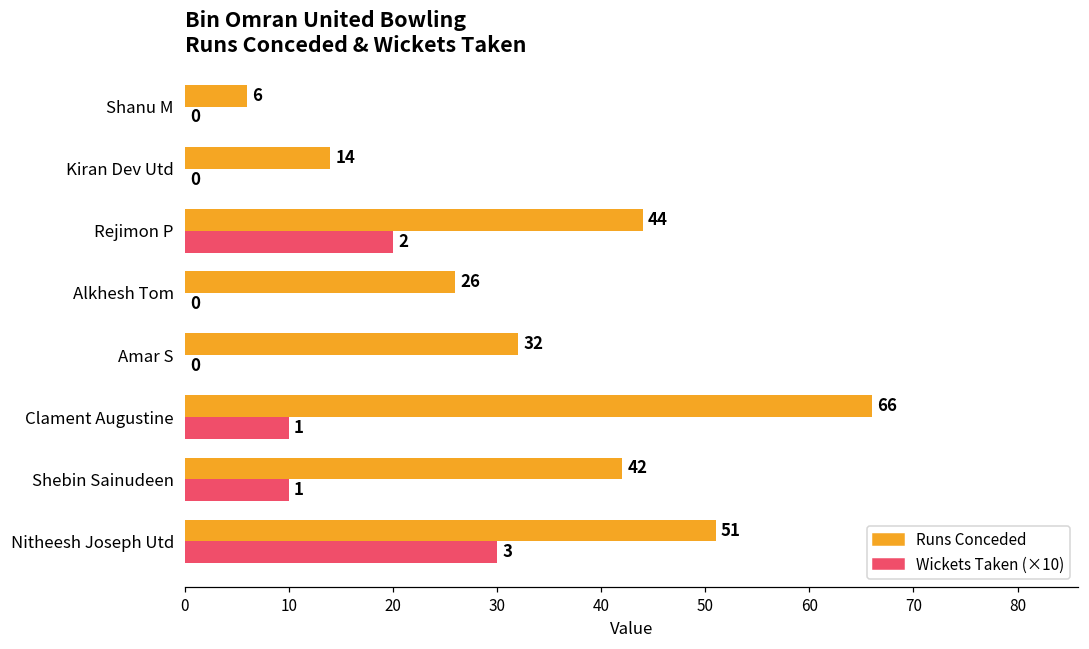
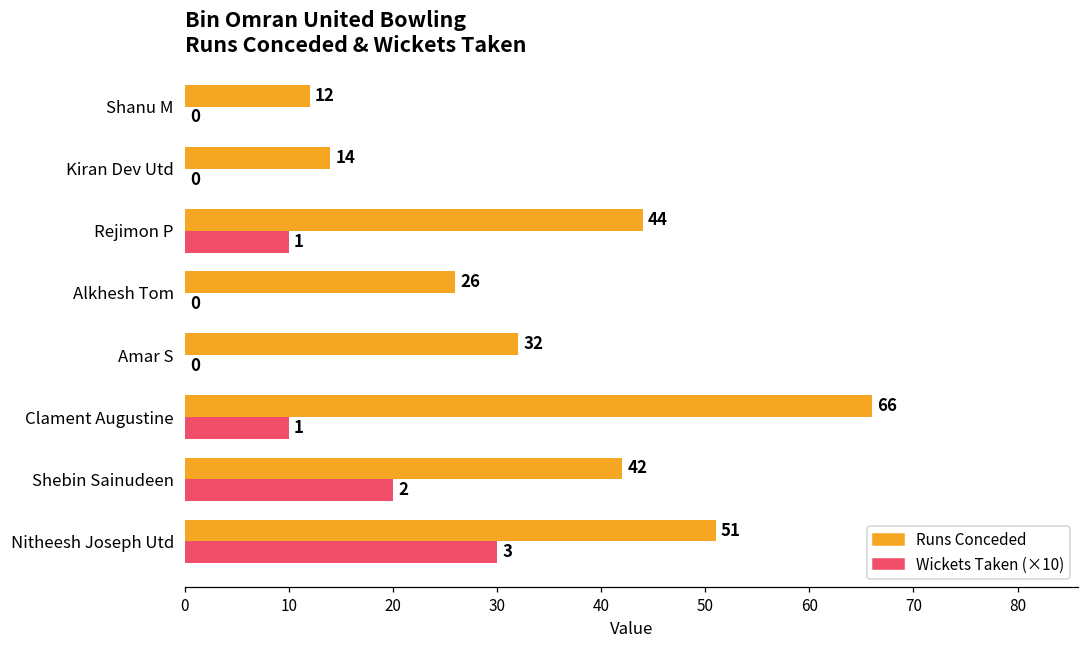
  {
    "Runs Conceded": {
-     "Shanu M": 6,
+     "Shanu M": 12,
      "Kiran Dev Utd": 14,
      "Rejimon P": 44,
      "Alkhesh Tom": 26,
      "Amar S": 32,
      "Clament Augustine": 66,
      "Shebin Sainudeen": 42,
      "Nitheesh Joseph Utd": 51
    },
    "Wickets Taken (×10)": {
      "Shanu M": 0,
      "Kiran Dev Utd": 0,
-     "Rejimon P": 2,
+     "Rejimon P": 1,
      "Alkhesh Tom": 0,
      "Amar S": 0,
-     "Shebin Sainudeen": 1
+     "Shebin Sainudeen": 2
    }
  }
